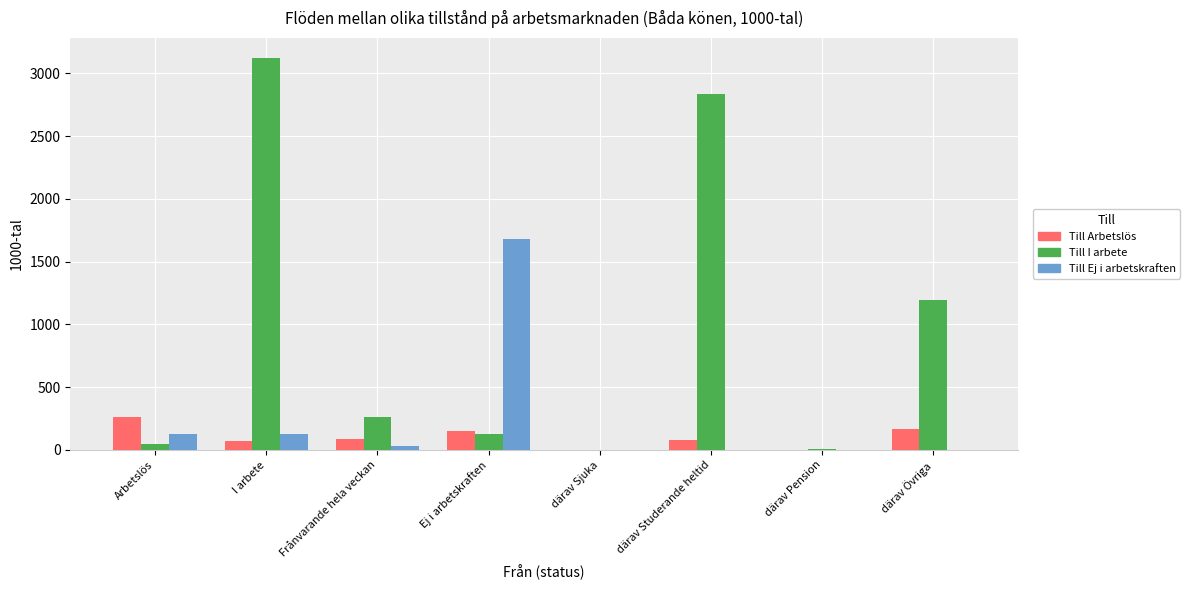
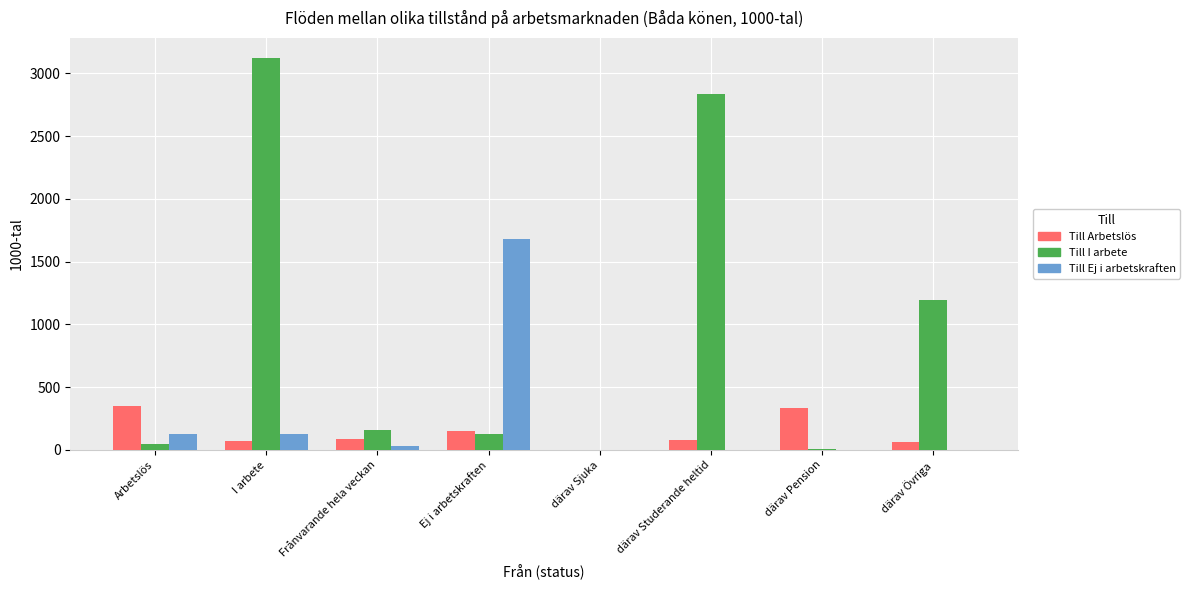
  {
    "Till Arbetslös": {
-     "Arbetslös": 260,
+     "Arbetslös": 350,
      "I arbete": 70,
      "Frånvarande hela veckan": 80,
      "Ej i arbetskraften": 150,
      "därav Sjuka": 0,
      "därav Studerande heltid": 80,
-     "därav Pension": 0,
-     "därav Övriga": 170
+     "därav Pension": 330,
+     "därav Övriga": 60
    },
    "Till I arbete": {
      "Arbetslös": 40,
      "I arbete": 3130,
-     "Frånvarande hela veckan": 260,
+     "Frånvarande hela veckan": 160,
      "Ej i arbetskraften": 130,
      "därav Sjuka": 0,
      "därav Studerande heltid": 2840,
      "därav Övriga": 1190
    },
    "Till Ej i arbetskraften": {
      "Arbetslös": 120,
      "I arbete": 130,
      "Frånvarande hela veckan": 30,
      "Ej i arbetskraften": 1680,
      "därav Sjuka": 0,
      "därav Studerande heltid": 0,
      "därav Pension": 0,
      "därav Övriga": 0
    }
  }
